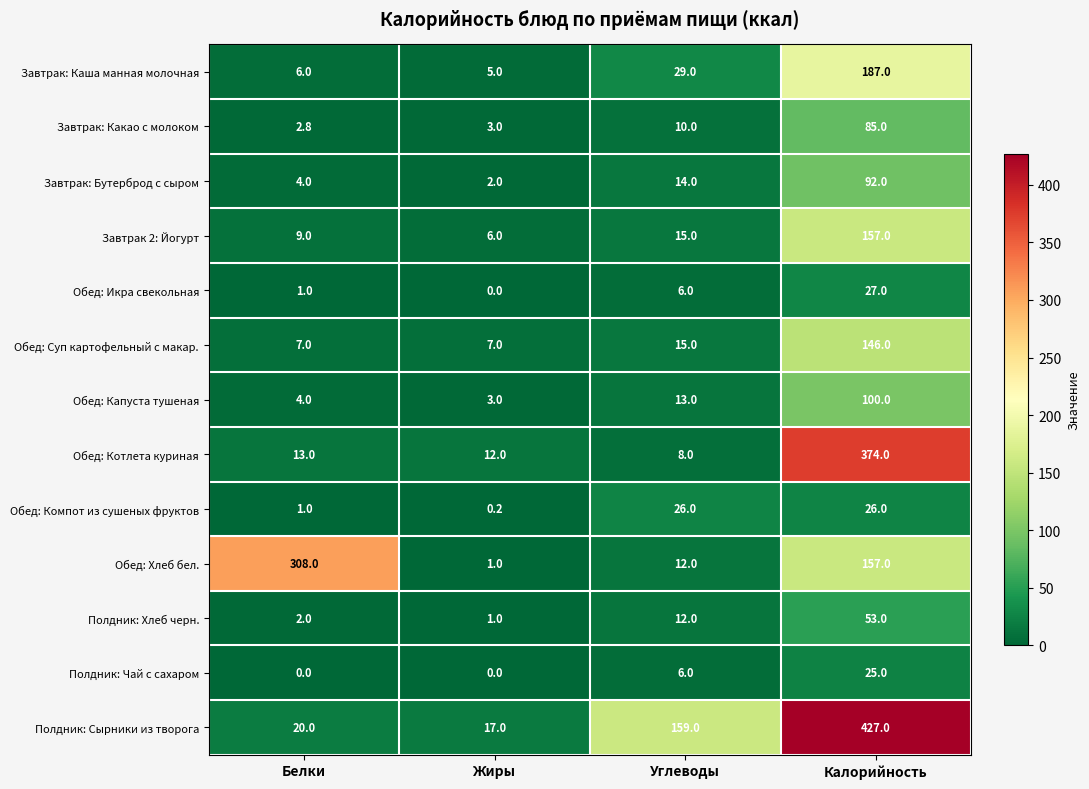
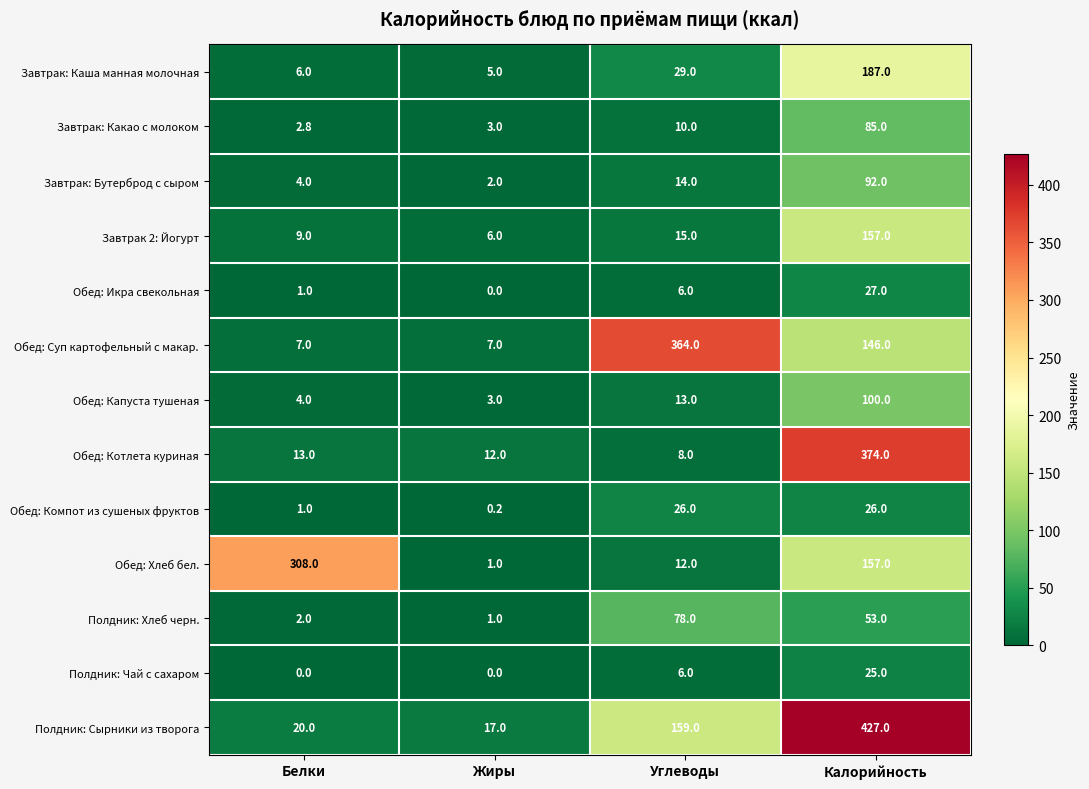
  {
    "Завтрак: Каша манная молочная": {
      "Белки": 6.0,
      "Жиры": 5.0,
      "Углеводы": 29.0,
      "Калорийность": 187.0
    },
    "Завтрак: Какао с молоком": {
      "Белки": 2.8,
      "Жиры": 3.0,
      "Углеводы": 10.0,
      "Калорийность": 85.0
    },
    "Завтрак: Бутерброд с сыром": {
      "Белки": 4.0,
      "Жиры": 2.0,
      "Углеводы": 14.0,
      "Калорийность": 92.0
    },
    "Завтрак 2: Йогурт": {
      "Белки": 9.0,
      "Жиры": 6.0,
      "Углеводы": 15.0,
      "Калорийность": 157.0
    },
    "Обед: Икра свекольная": {
      "Белки": 1.0,
      "Жиры": 0.0,
      "Углеводы": 6.0,
      "Калорийность": 27.0
    },
    "Обед: Суп картофельный с макар.": {
      "Белки": 7.0,
      "Жиры": 7.0,
-     "Углеводы": 15.0,
+     "Углеводы": 364.0,
      "Калорийность": 146.0
    },
    "Обед: Капуста тушеная": {
      "Белки": 4.0,
      "Жиры": 3.0,
      "Углеводы": 13.0,
      "Калорийность": 100.0
    },
    "Обед: Котлета куриная": {
      "Белки": 13.0,
      "Жиры": 12.0,
      "Углеводы": 8.0,
      "Калорийность": 374.0
    },
    "Обед: Компот из сушеных фруктов": {
      "Белки": 1.0,
      "Жиры": 0.2,
      "Углеводы": 26.0,
      "Калорийность": 26.0
    },
    "Обед: Хлеб бел.": {
      "Белки": 308.0,
      "Жиры": 1.0,
      "Углеводы": 12.0,
      "Калорийность": 157.0
    },
    "Полдник: Хлеб черн.": {
      "Белки": 2.0,
      "Жиры": 1.0,
-     "Углеводы": 12.0,
+     "Углеводы": 78.0,
      "Калорийность": 53.0
    },
    "Полдник: Чай с сахаром": {
      "Белки": 0.0,
      "Жиры": 0.0,
      "Углеводы": 6.0,
      "Калорийность": 25.0
    },
    "Полдник: Сырники из творога": {
      "Белки": 20.0,
      "Жиры": 17.0,
      "Углеводы": 159.0,
      "Калорийность": 427.0
    }
  }
